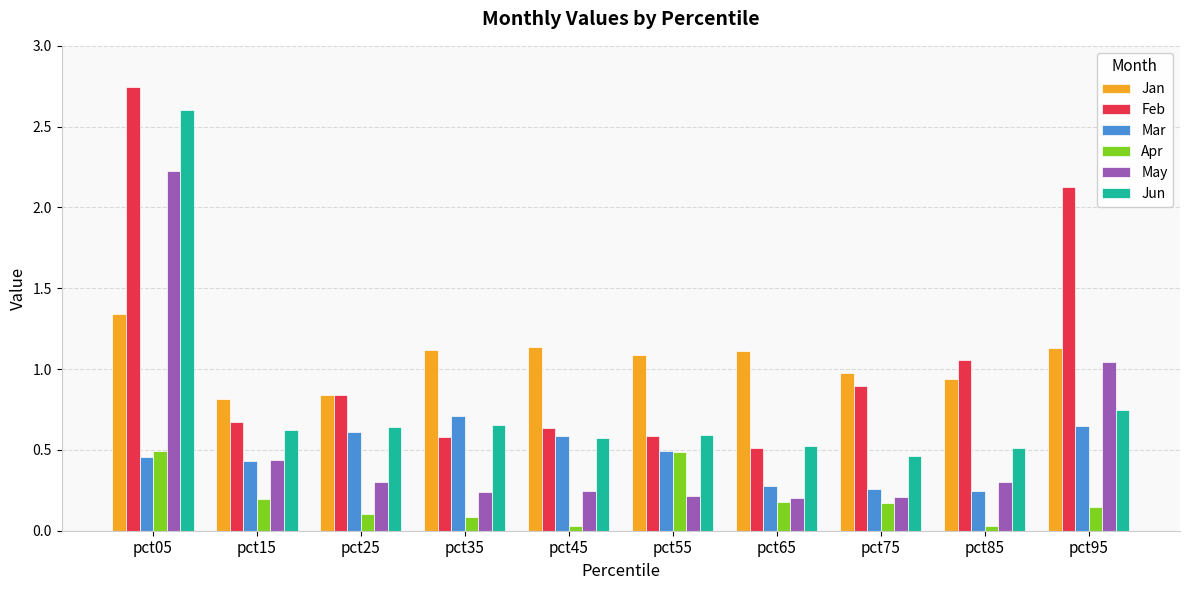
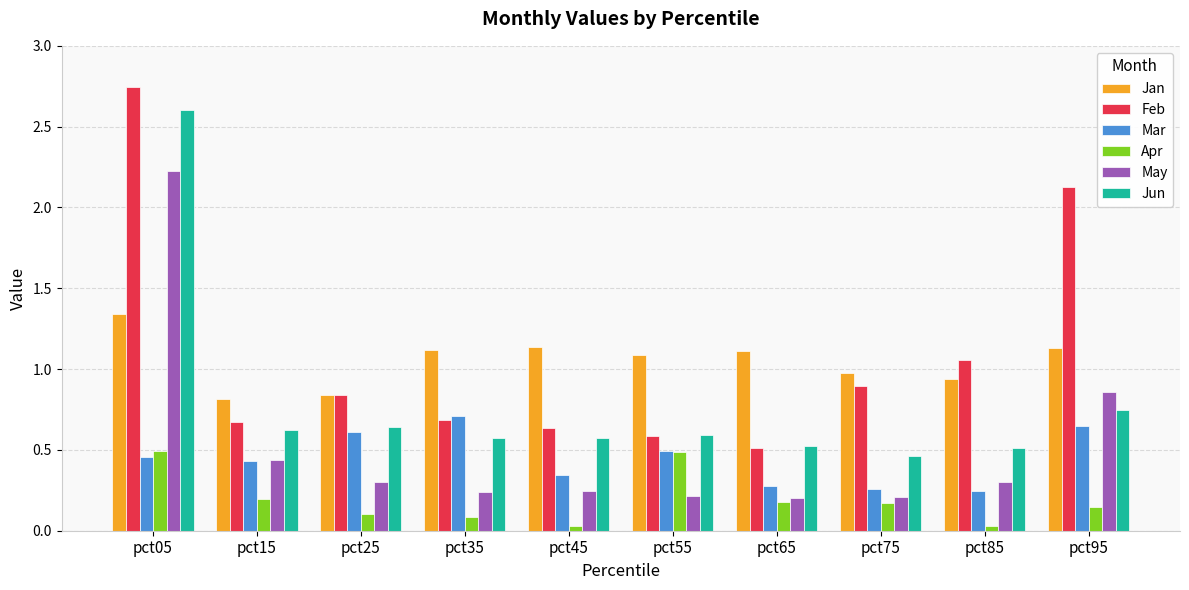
  {
    "Jan": {
      "pct05": 1.34,
      "pct15": 0.82,
      "pct25": 0.84,
      "pct35": 1.12,
      "pct45": 1.13,
      "pct55": 1.09,
      "pct65": 1.11,
      "pct75": 0.97,
      "pct85": 0.94,
      "pct95": 1.13
    },
    "Feb": {
      "pct05": 2.74,
      "pct15": 0.67,
      "pct25": 0.84,
-     "pct35": 0.58,
+     "pct35": 0.69,
      "pct45": 0.64,
      "pct55": 0.59,
      "pct65": 0.51,
      "pct75": 0.89,
      "pct85": 1.06,
      "pct95": 2.13
    },
    "Mar": {
      "pct05": 0.46,
      "pct15": 0.43,
      "pct25": 0.61,
      "pct35": 0.71,
-     "pct45": 0.59,
+     "pct45": 0.34,
      "pct55": 0.50,
      "pct65": 0.28,
      "pct75": 0.26,
      "pct85": 0.24,
      "pct95": 0.65
    },
    "Apr": {
      "pct05": 0.49,
      "pct15": 0.20,
      "pct25": 0.10,
      "pct35": 0.09,
      "pct45": 0.03,
      "pct55": 0.49,
      "pct65": 0.18,
      "pct75": 0.17,
      "pct85": 0.03,
      "pct95": 0.15
    },
    "May": {
      "pct05": 2.23,
      "pct15": 0.44,
      "pct25": 0.30,
      "pct35": 0.24,
      "pct45": 0.25,
      "pct55": 0.21,
      "pct65": 0.20,
      "pct75": 0.21,
      "pct85": 0.30,
-     "pct95": 1.04
+     "pct95": 0.86
    },
    "Jun": {
      "pct05": 2.60,
      "pct15": 0.63,
      "pct25": 0.64,
-     "pct35": 0.65,
+     "pct35": 0.58,
      "pct45": 0.57,
      "pct55": 0.59,
      "pct65": 0.53,
      "pct75": 0.46,
      "pct85": 0.51,
      "pct95": 0.75
    }
  }
